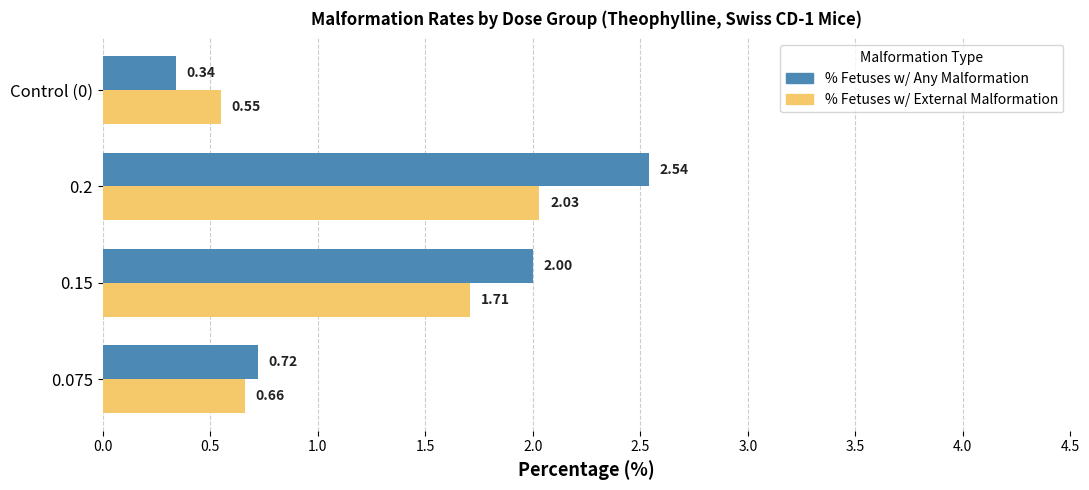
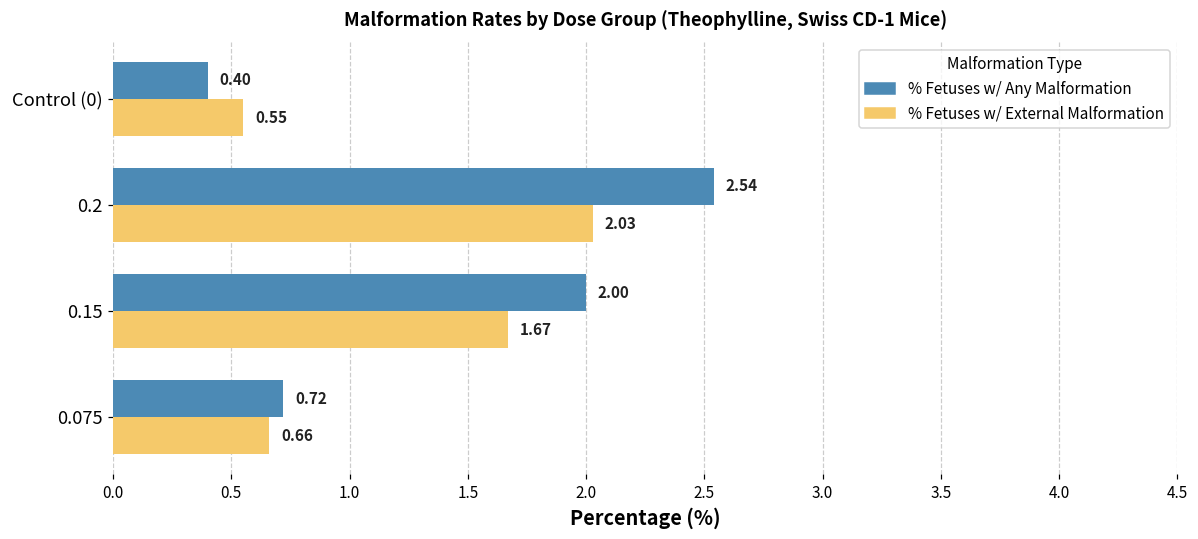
  {
    "% Fetuses w/ Any Malformation": {
-     "Control (0)": 0.34,
+     "Control (0)": 0.40,
      "0.2": 2.54,
      "0.15": 2.00,
      "0.075": 0.72
    },
    "% Fetuses w/ External Malformation": {
      "Control (0)": 0.55,
      "0.2": 2.03,
-     "0.15": 1.71,
+     "0.15": 1.67,
      "0.075": 0.66
    }
  }
